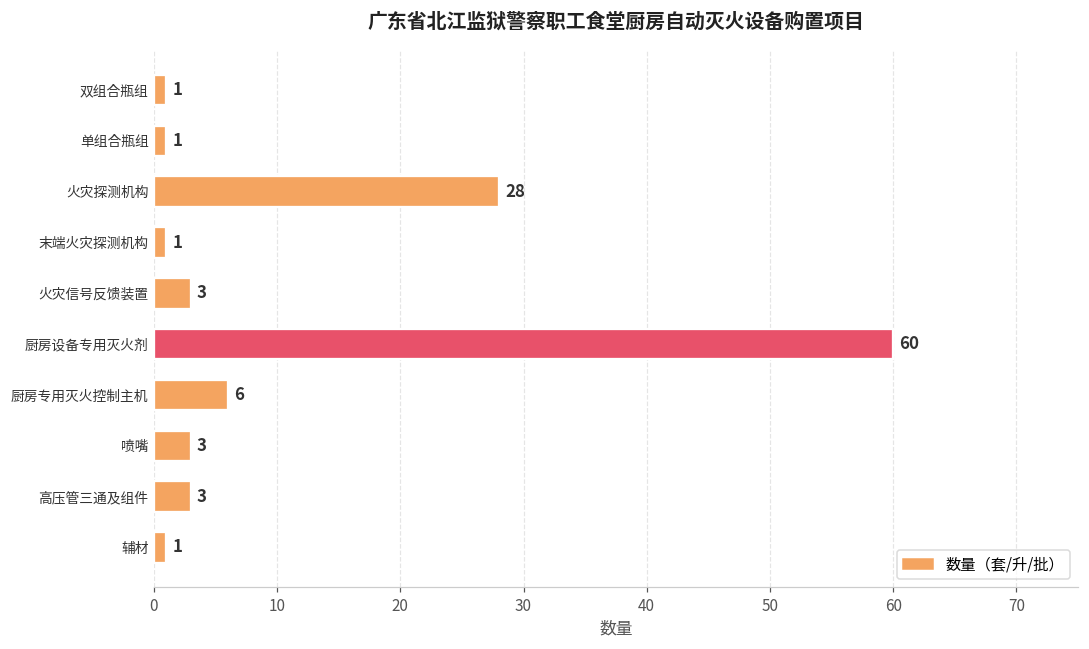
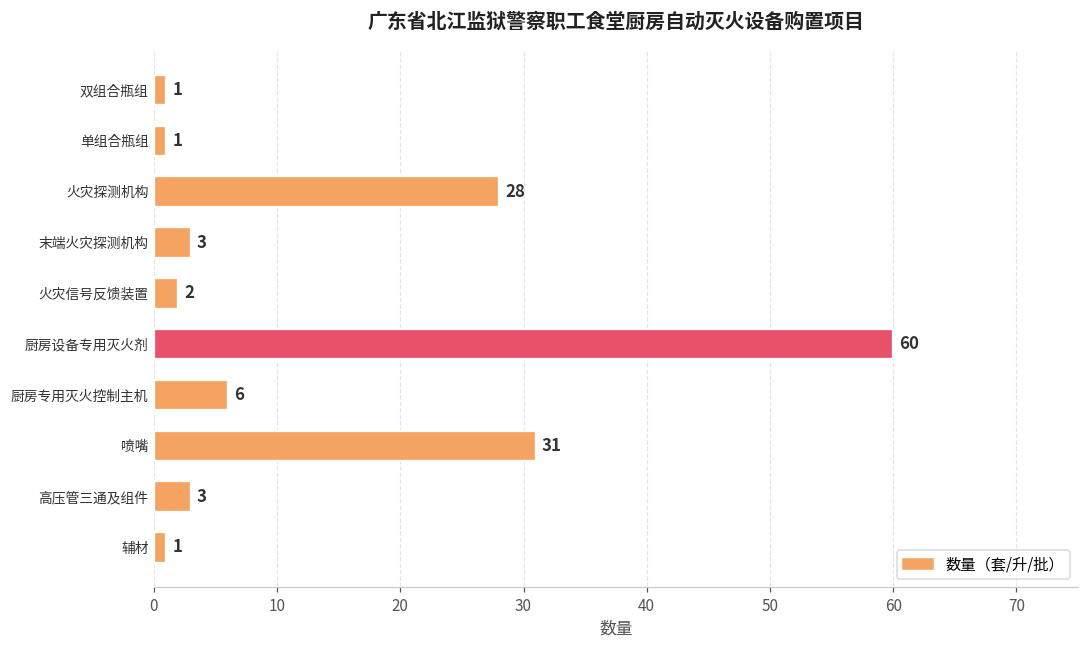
  {
    "双组合瓶组": 1,
    "单组合瓶组": 1,
    "火灾探测机构": 28,
-   "末端火灾探测机构": 1,
-   "火灾信号反馈装置": 3,
+   "末端火灾探测机构": 3,
+   "火灾信号反馈装置": 2,
    "厨房设备专用灭火剂": 60,
    "厨房专用灭火控制主机": 6,
-   "喷嘴": 3,
+   "喷嘴": 31,
    "高压管三通及组件": 3,
    "辅材": 1
  }
